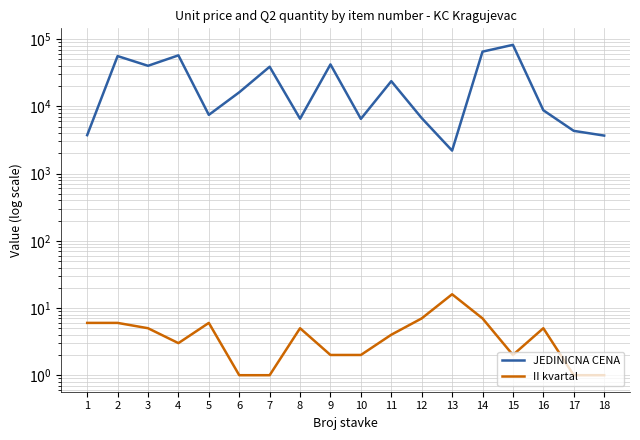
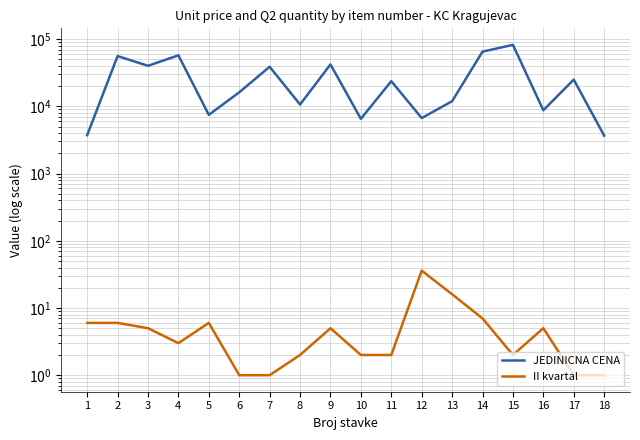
  {
    "JEDINICNA CENA": {
      "1": 4000,
      "2": 60000,
      "3": 40000,
      "4": 60000,
      "5": 7000,
      "6": 16000,
      "7": 40000,
-     "8": 7000,
+     "8": 11000,
      "9": 40000,
      "10": 7000,
      "11": 24000,
      "12": 7000,
-     "13": 2200,
+     "13": 12000,
      "14": 70000,
      "15": 80000,
      "16": 9000,
-     "17": 4000,
+     "17": 25000,
      "18": 4000
    },
    "II kvartal": {
      "1": 6,
      "2": 6,
      "3": 5,
      "4": 3,
      "5": 6,
      "6": 1,
      "7": 1,
-     "8": 5,
-     "9": 2,
+     "8": 2,
+     "9": 5,
      "10": 2,
-     "11": 4,
-     "12": 7,
+     "11": 2,
+     "12": 40,
      "13": 16,
      "14": 7,
      "16": 5
    }
  }
